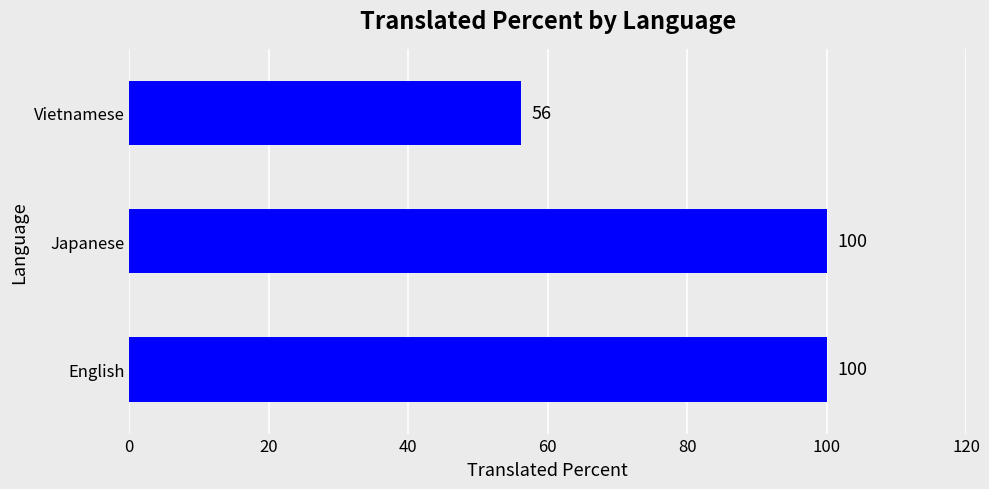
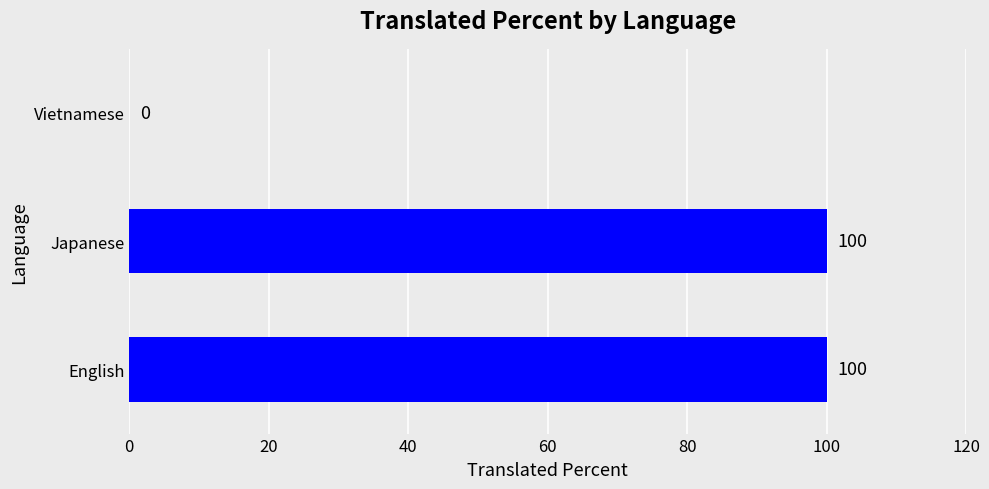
  {
-   "Vietnamese": 56,
+   "Vietnamese": 0,
    "Japanese": 100,
    "English": 100
  }
